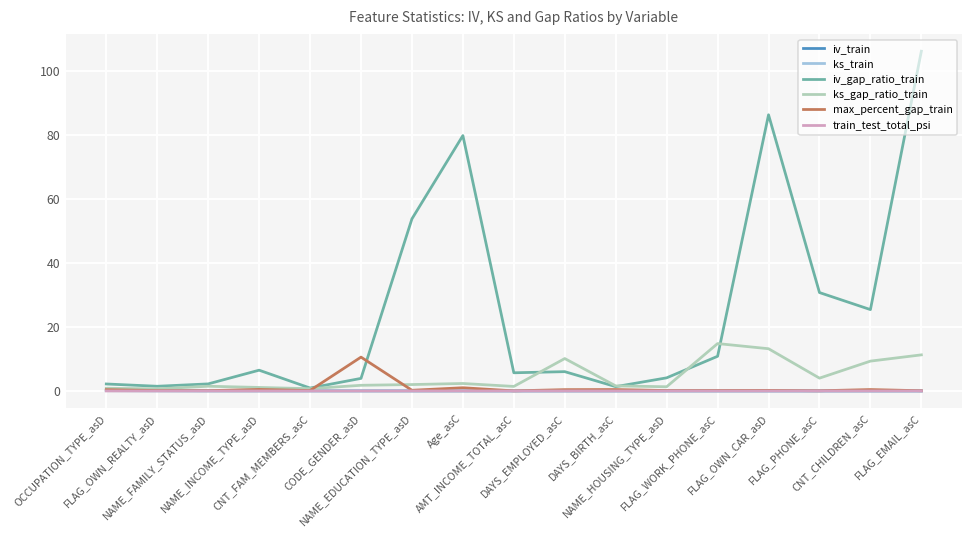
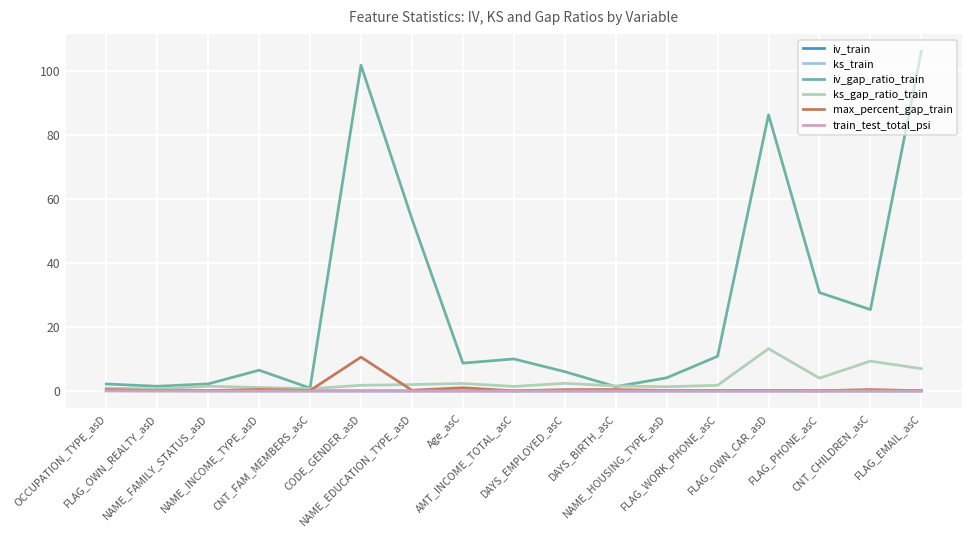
  {
    "train_test_total_psi": {
      "CODE_GENDER_asD": 0,
      "Age_asC": 0
    },
    "iv_gap_ratio_train": {
      "OCCUPATION_TYPE_asD": 2,
      "NAME_INCOME_TYPE_asD": 6,
-     "CODE_GENDER_asD": 4,
+     "CODE_GENDER_asD": 102,
      "NAME_EDUCATION_TYPE_asD": 54,
-     "Age_asC": 80,
-     "AMT_INCOME_TOTAL_asC": 6,
+     "Age_asC": 9,
+     "AMT_INCOME_TOTAL_asC": 10,
      "DAYS_EMPLOYED_asC": 6,
      "NAME_HOUSING_TYPE_asD": 4,
      "FLAG_WORK_PHONE_asC": 11,
      "FLAG_OWN_CAR_asD": 86,
      "FLAG_PHONE_asC": 31,
      "CNT_CHILDREN_asC": 25
    },
    "ks_gap_ratio_train": {
      "CODE_GENDER_asD": 2,
      "NAME_EDUCATION_TYPE_asD": 2,
      "Age_asC": 2,
      "AMT_INCOME_TOTAL_asC": 1,
-     "DAYS_EMPLOYED_asC": 10,
+     "DAYS_EMPLOYED_asC": 2,
      "NAME_HOUSING_TYPE_asD": 1,
-     "FLAG_WORK_PHONE_asC": 15,
+     "FLAG_WORK_PHONE_asC": 2,
      "FLAG_OWN_CAR_asD": 13,
      "FLAG_PHONE_asC": 4,
      "CNT_CHILDREN_asC": 9,
-     "FLAG_EMAIL_asC": 11
+     "FLAG_EMAIL_asC": 7
    },
    "max_percent_gap_train": {
      "CODE_GENDER_asD": 11,
      "Age_asC": 1
    }
  }
